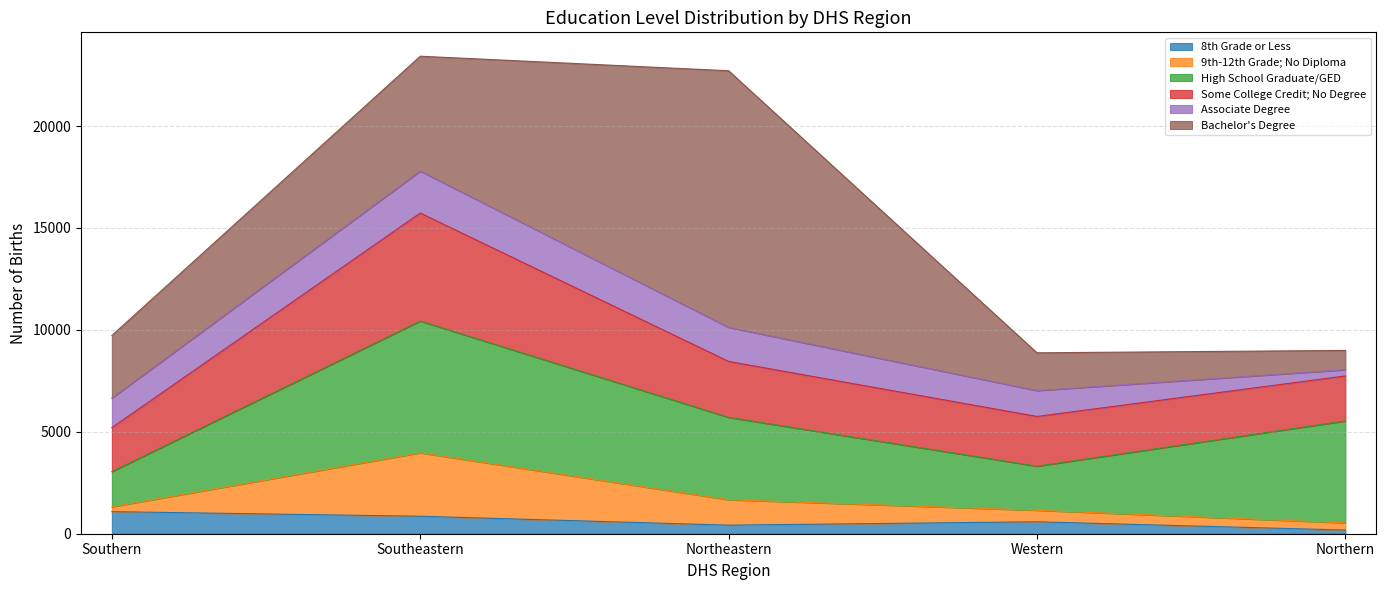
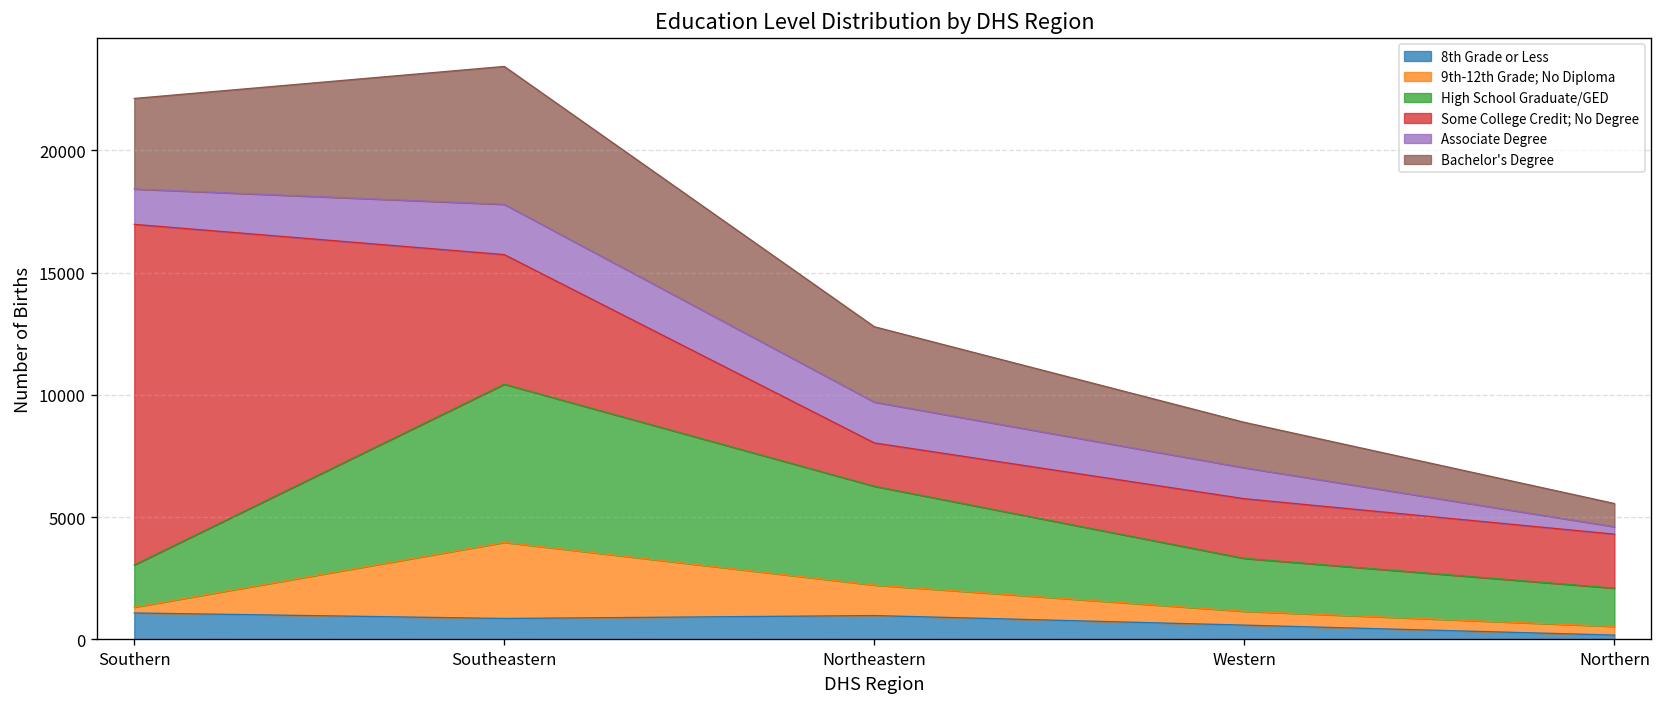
  {
    "8th Grade or Less": {
      "Southern": 1100,
      "Southeastern": 900,
-     "Northeastern": 400,
+     "Northeastern": 1000,
      "Western": 600,
      "Northern": 200
    },
    "9th-12th Grade; No Diploma": {
      "Southern": 200,
      "Southeastern": 3100,
      "Northeastern": 1200,
      "Western": 600,
      "Northern": 400
    },
    "High School Graduate/GED": {
      "Southern": 1700,
      "Southeastern": 6500,
      "Northeastern": 4000,
      "Western": 2200,
-     "Northern": 5000
+     "Northern": 1600
    },
    "Some College Credit; No Degree": {
-     "Southern": 2200,
+     "Southern": 13900,
      "Southeastern": 5300,
-     "Northeastern": 2700,
+     "Northeastern": 1800,
      "Western": 2400,
      "Northern": 2200
    },
    "Associate Degree": {
      "Southern": 1400,
      "Southeastern": 2100,
      "Northeastern": 1700,
      "Western": 1300,
      "Northern": 300
    },
    "Bachelor's Degree": {
-     "Southern": 3100,
+     "Southern": 3700,
      "Southeastern": 5600,
-     "Northeastern": 12600,
+     "Northeastern": 3100,
      "Western": 1900,
      "Northern": 900
    }
  }
